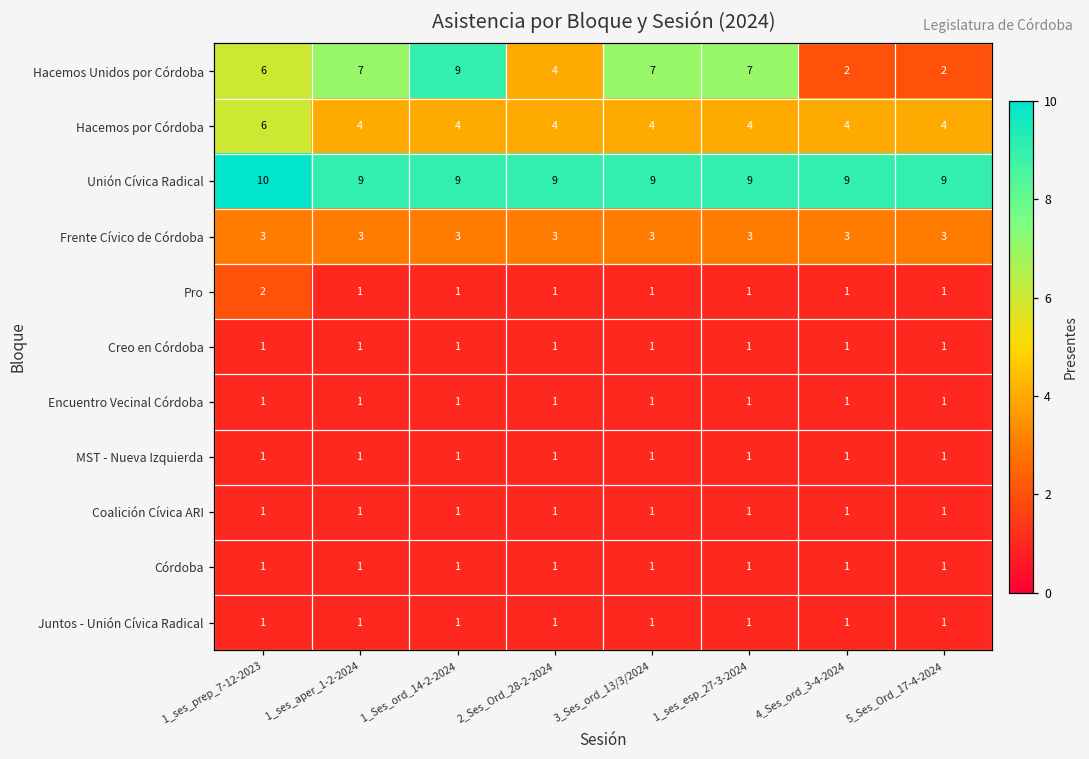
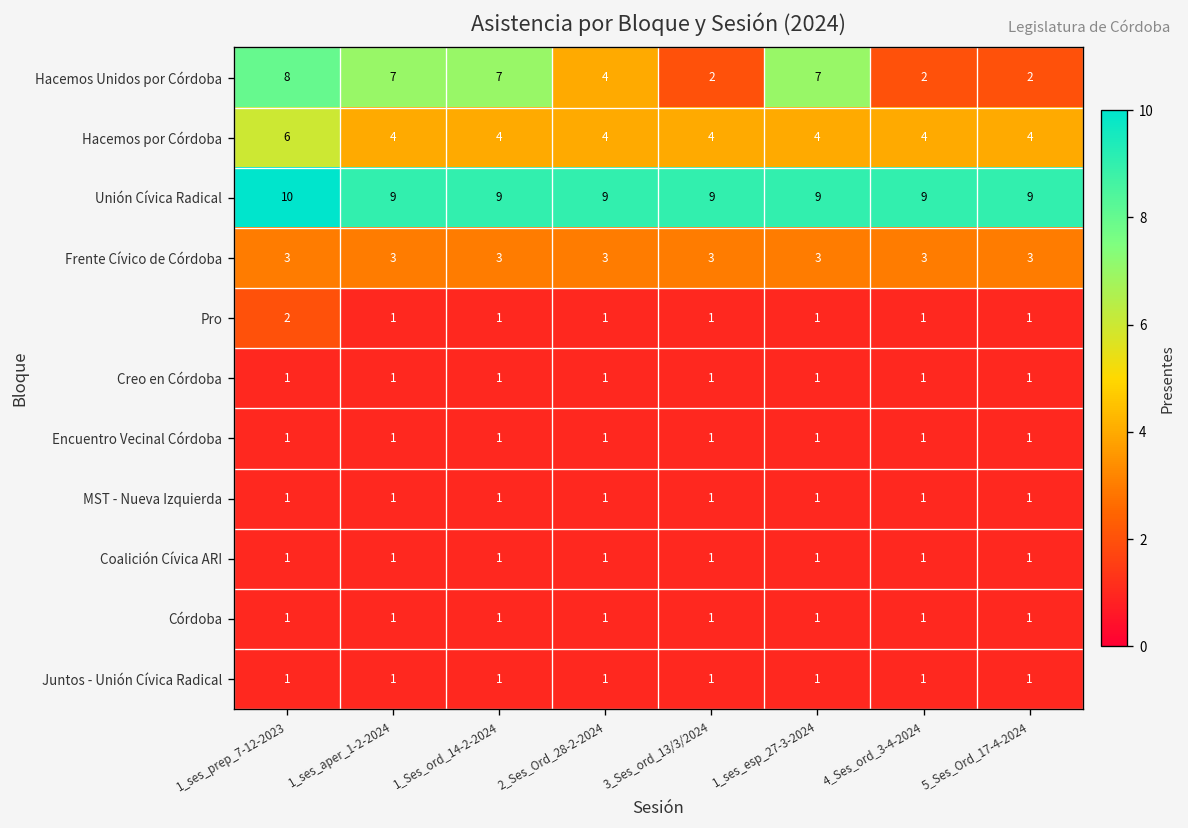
  {
    "Hacemos Unidos por Córdoba": {
-     "1_ses_prep_7-12-2023": 6,
+     "1_ses_prep_7-12-2023": 8,
      "1_ses_aper_1-2-2024": 7,
-     "1_Ses_ord_14-2-2024": 9,
+     "1_Ses_ord_14-2-2024": 7,
      "2_Ses_Ord_28-2-2024": 4,
-     "3_Ses_ord_13/3/2024": 7,
+     "3_Ses_ord_13/3/2024": 2,
      "1_ses_esp_27-3-2024": 7,
      "4_Ses_ord_3-4-2024": 2,
      "5_Ses_Ord_17-4-2024": 2
    },
    "Hacemos por Córdoba": {
      "1_ses_prep_7-12-2023": 6,
      "1_ses_aper_1-2-2024": 4,
      "1_Ses_ord_14-2-2024": 4,
      "2_Ses_Ord_28-2-2024": 4,
      "3_Ses_ord_13/3/2024": 4,
      "1_ses_esp_27-3-2024": 4,
      "4_Ses_ord_3-4-2024": 4,
      "5_Ses_Ord_17-4-2024": 4
    },
    "Unión Cívica Radical": {
      "1_ses_prep_7-12-2023": 10,
      "1_ses_aper_1-2-2024": 9,
      "1_Ses_ord_14-2-2024": 9,
      "2_Ses_Ord_28-2-2024": 9,
      "3_Ses_ord_13/3/2024": 9,
      "1_ses_esp_27-3-2024": 9,
      "4_Ses_ord_3-4-2024": 9,
      "5_Ses_Ord_17-4-2024": 9
    },
    "Frente Cívico de Córdoba": {
      "1_ses_prep_7-12-2023": 3,
      "1_ses_aper_1-2-2024": 3,
      "1_Ses_ord_14-2-2024": 3,
      "2_Ses_Ord_28-2-2024": 3,
      "3_Ses_ord_13/3/2024": 3,
      "1_ses_esp_27-3-2024": 3,
      "4_Ses_ord_3-4-2024": 3,
      "5_Ses_Ord_17-4-2024": 3
    },
    "Pro": {
      "1_ses_prep_7-12-2023": 2,
      "1_ses_aper_1-2-2024": 1,
      "1_Ses_ord_14-2-2024": 1,
      "2_Ses_Ord_28-2-2024": 1,
      "3_Ses_ord_13/3/2024": 1,
      "1_ses_esp_27-3-2024": 1,
      "4_Ses_ord_3-4-2024": 1,
      "5_Ses_Ord_17-4-2024": 1
    },
    "Creo en Córdoba": {
      "1_ses_prep_7-12-2023": 1,
      "1_ses_aper_1-2-2024": 1,
      "1_Ses_ord_14-2-2024": 1,
      "2_Ses_Ord_28-2-2024": 1,
      "3_Ses_ord_13/3/2024": 1,
      "1_ses_esp_27-3-2024": 1,
      "4_Ses_ord_3-4-2024": 1,
      "5_Ses_Ord_17-4-2024": 1
    },
    "Encuentro Vecinal Córdoba": {
      "1_ses_prep_7-12-2023": 1,
      "1_ses_aper_1-2-2024": 1,
      "1_Ses_ord_14-2-2024": 1,
      "2_Ses_Ord_28-2-2024": 1,
      "3_Ses_ord_13/3/2024": 1,
      "1_ses_esp_27-3-2024": 1,
      "4_Ses_ord_3-4-2024": 1,
      "5_Ses_Ord_17-4-2024": 1
    },
    "MST - Nueva Izquierda": {
      "1_ses_prep_7-12-2023": 1,
      "1_ses_aper_1-2-2024": 1,
      "1_Ses_ord_14-2-2024": 1,
      "2_Ses_Ord_28-2-2024": 1,
      "3_Ses_ord_13/3/2024": 1,
      "1_ses_esp_27-3-2024": 1,
      "4_Ses_ord_3-4-2024": 1,
      "5_Ses_Ord_17-4-2024": 1
    },
    "Coalición Cívica ARI": {
      "1_ses_prep_7-12-2023": 1,
      "1_ses_aper_1-2-2024": 1,
      "1_Ses_ord_14-2-2024": 1,
      "2_Ses_Ord_28-2-2024": 1,
      "3_Ses_ord_13/3/2024": 1,
      "1_ses_esp_27-3-2024": 1,
      "4_Ses_ord_3-4-2024": 1,
      "5_Ses_Ord_17-4-2024": 1
    },
    "Córdoba": {
      "1_ses_prep_7-12-2023": 1,
      "1_ses_aper_1-2-2024": 1,
      "1_Ses_ord_14-2-2024": 1,
      "2_Ses_Ord_28-2-2024": 1,
      "3_Ses_ord_13/3/2024": 1,
      "1_ses_esp_27-3-2024": 1,
      "4_Ses_ord_3-4-2024": 1,
      "5_Ses_Ord_17-4-2024": 1
    },
    "Juntos - Unión Cívica Radical": {
      "1_ses_prep_7-12-2023": 1,
      "1_ses_aper_1-2-2024": 1,
      "1_Ses_ord_14-2-2024": 1,
      "2_Ses_Ord_28-2-2024": 1,
      "3_Ses_ord_13/3/2024": 1,
      "1_ses_esp_27-3-2024": 1,
      "4_Ses_ord_3-4-2024": 1,
      "5_Ses_Ord_17-4-2024": 1
    }
  }
